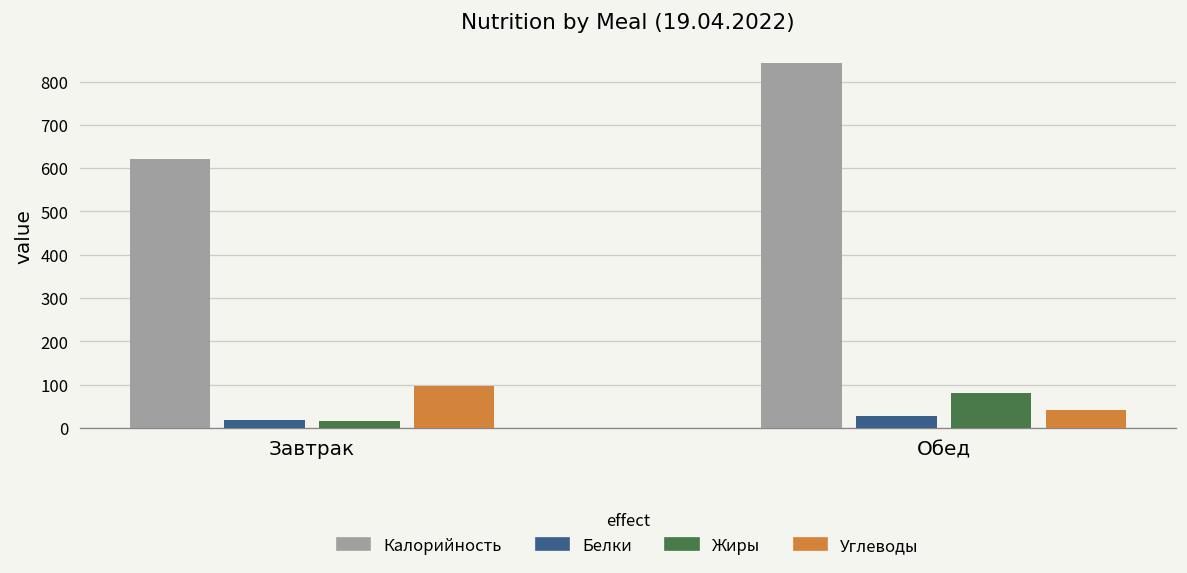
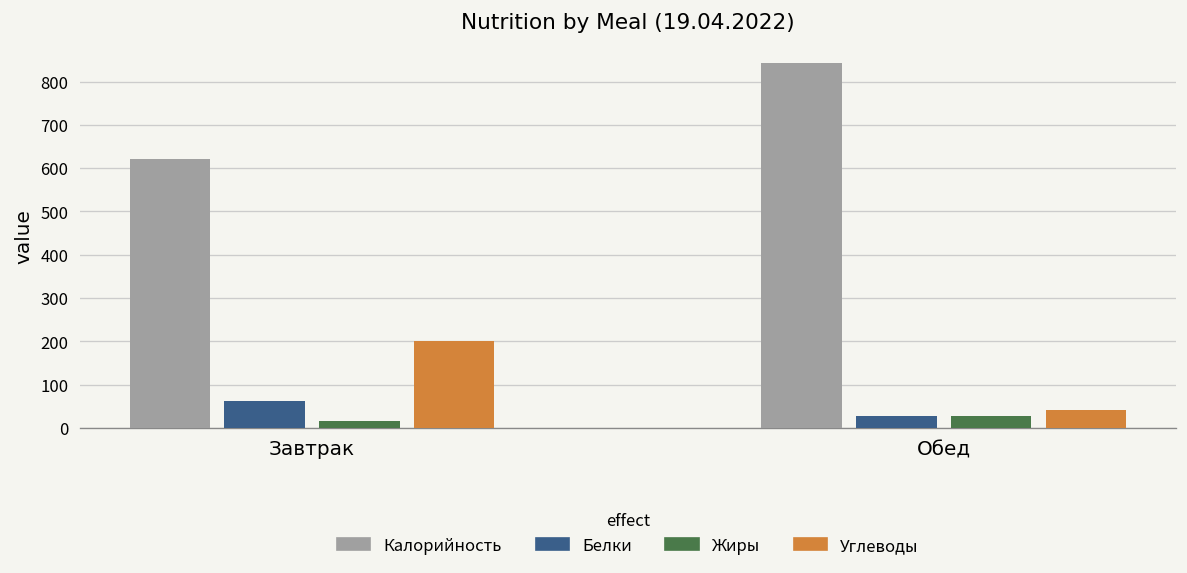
  {
    "Калорийность": {
      "Завтрак": 620,
      "Обед": 840
    },
    "Белки": {
-     "Завтрак": 20,
+     "Завтрак": 60,
      "Обед": 30
    },
    "Жиры": {
      "Завтрак": 20,
-     "Обед": 80
+     "Обед": 30
    },
    "Углеводы": {
-     "Завтрак": 100,
+     "Завтрак": 200,
      "Обед": 40
    }
  }
